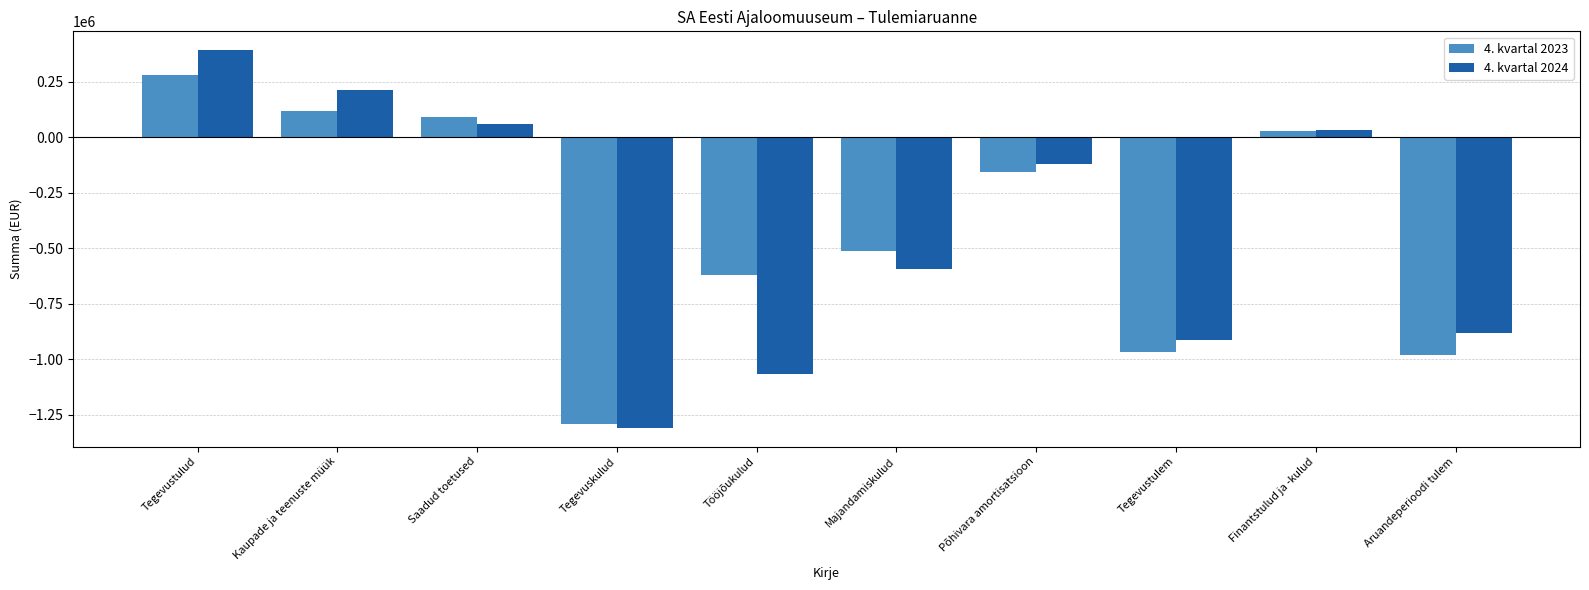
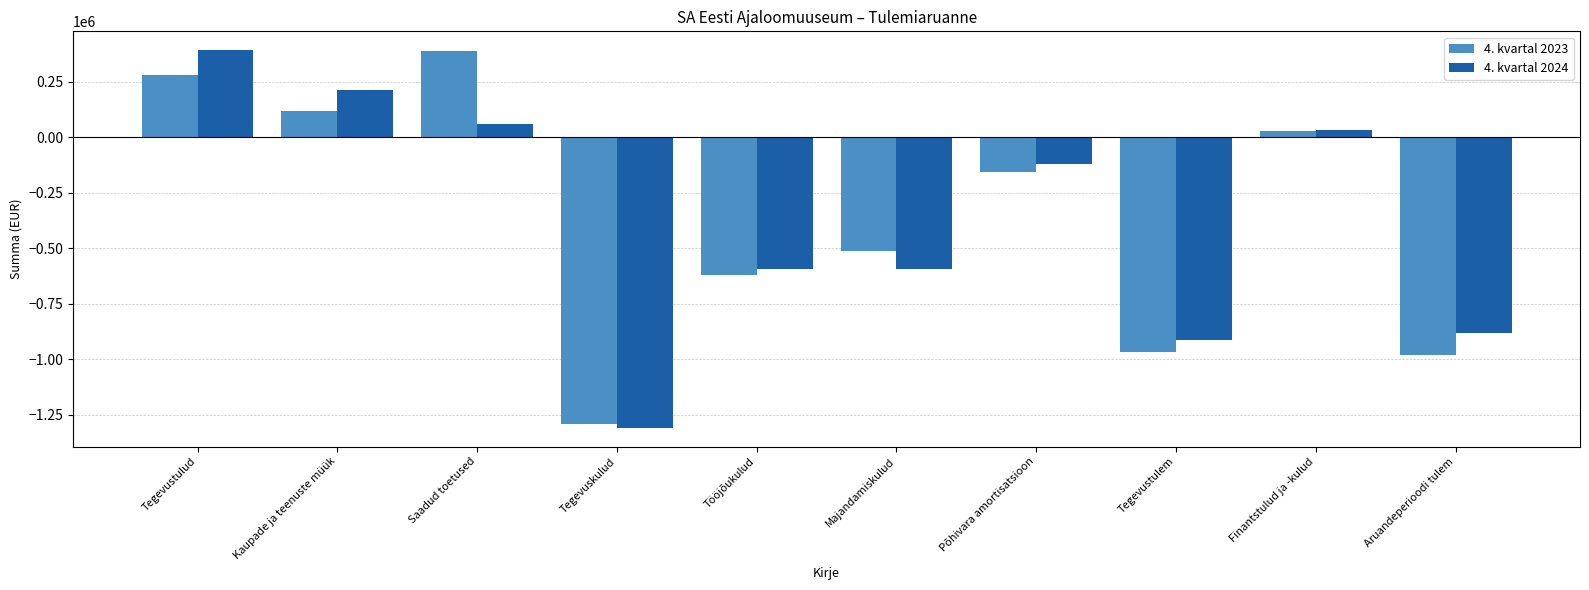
  {
    "4. kvartal 2023": {
      "Tegevustulud": 280000,
      "Kaupade ja teenuste müük": 120000,
-     "Saadud toetused": 90000,
+     "Saadud toetused": 390000,
      "Tegevuskulud": -1290000,
      "Tööjõukulud": -620000,
      "Majandamiskulud": -510000,
      "Põhivara amortisatsioon": -160000,
      "Tegevustulem": -970000,
      "Finantstulud ja -kulud": 30000,
      "Aruandeperioodi tulem": -980000
    },
    "4. kvartal 2024": {
      "Tegevustulud": 390000,
      "Kaupade ja teenuste müük": 210000,
      "Saadud toetused": 60000,
      "Tegevuskulud": -1310000,
-     "Tööjõukulud": -1070000,
+     "Tööjõukulud": -590000,
      "Majandamiskulud": -590000,
      "Põhivara amortisatsioon": -120000,
      "Tegevustulem": -920000,
      "Finantstulud ja -kulud": 40000,
      "Aruandeperioodi tulem": -880000
    }
  }
